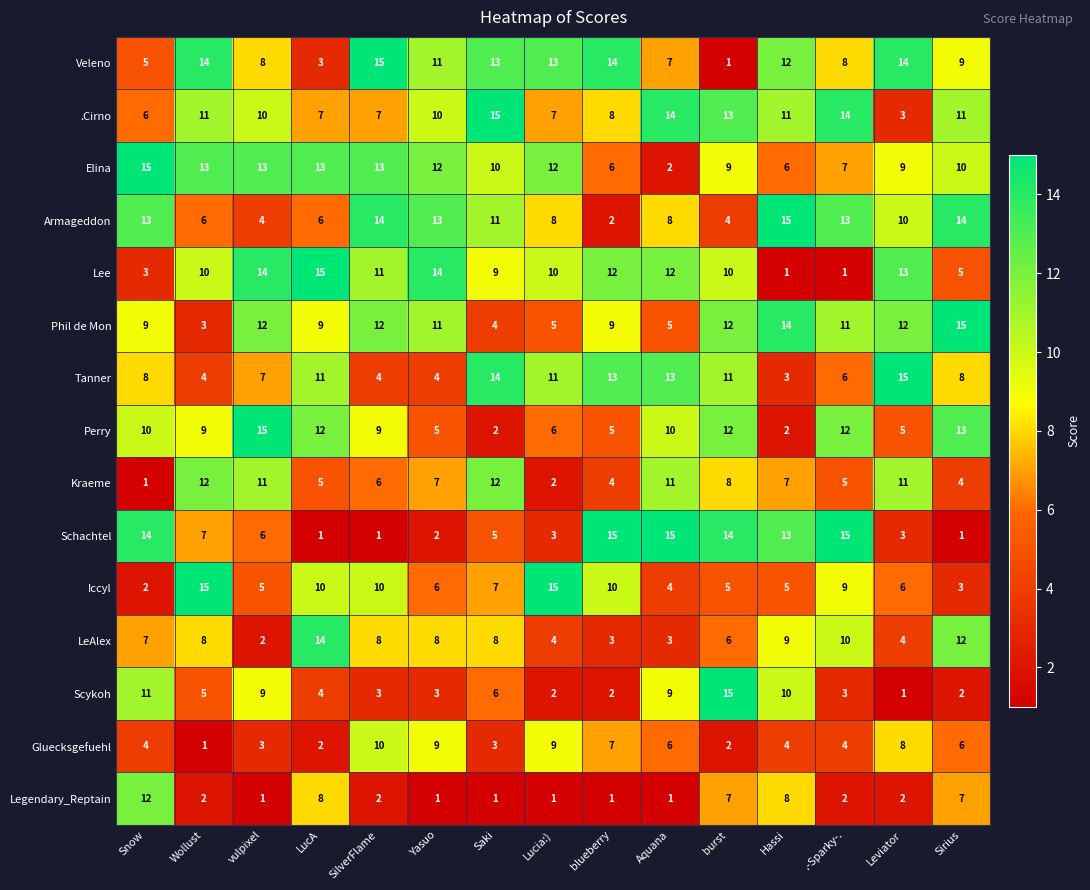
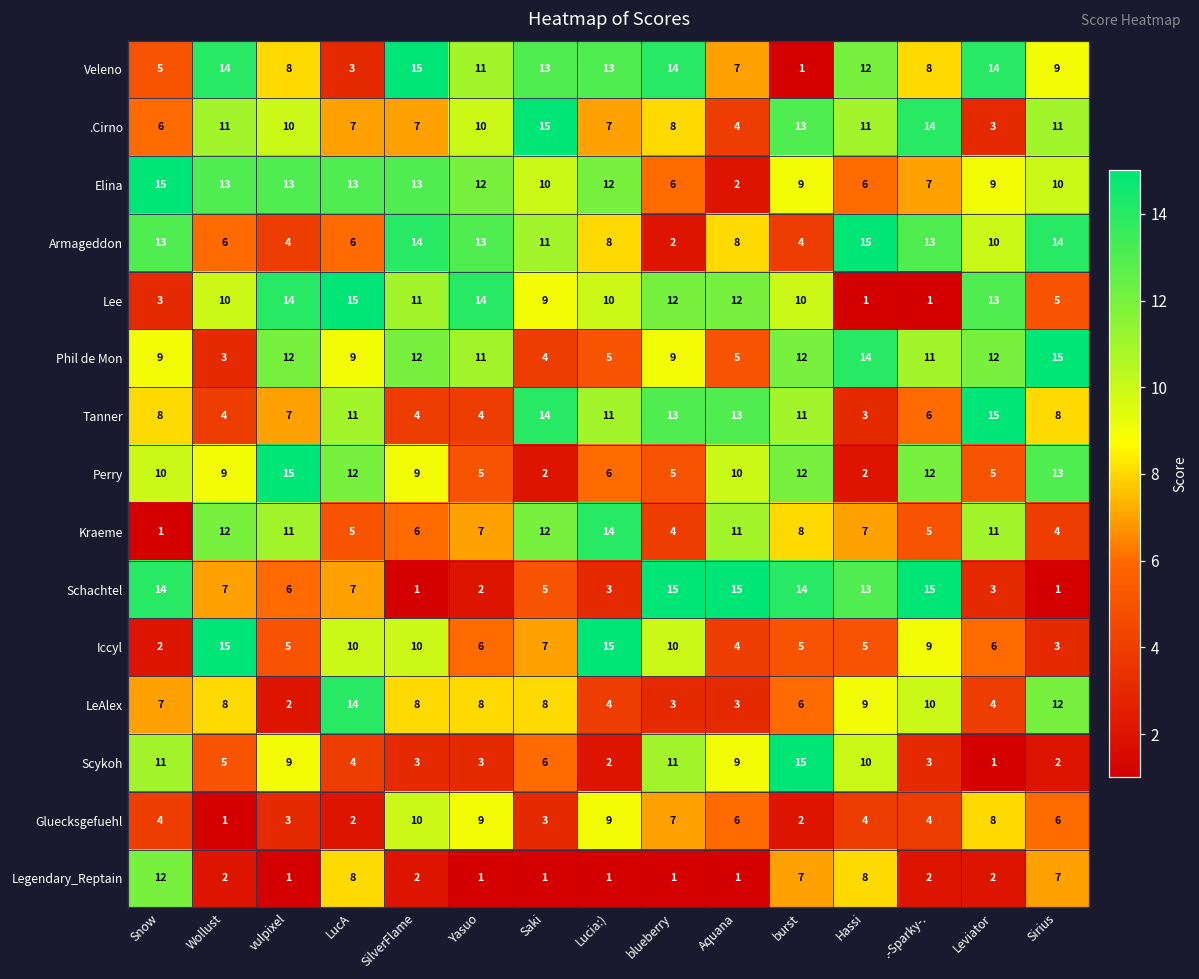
  {
    ".Cirno": {
      "Snow": 6,
      "Wollust": 11,
      "vulpixel": 10,
      "LucA": 7,
      "SilverFlame": 7,
      "Yasuo": 10,
      "Saki": 15,
      "Lucia:)": 7,
      "blueberry": 8,
-     "Aquana": 14,
+     "Aquana": 4,
      "burst": 13,
      "Hassi": 11,
      ".-Sparky-.": 14,
      "Leviator": 3,
      "Sirius": 11
    },
    "Kraeme": {
      "Snow": 1,
      "Wollust": 12,
      "vulpixel": 11,
      "LucA": 5,
      "SilverFlame": 6,
      "Yasuo": 7,
      "Saki": 12,
-     "Lucia:)": 2,
+     "Lucia:)": 14,
      "blueberry": 4,
      "Aquana": 11,
      "burst": 8,
      "Hassi": 7,
      ".-Sparky-.": 5,
      "Leviator": 11,
      "Sirius": 4
    },
    "Schachtel": {
      "Snow": 14,
      "Wollust": 7,
      "vulpixel": 6,
-     "LucA": 1,
+     "LucA": 7,
      "SilverFlame": 1,
      "Yasuo": 2,
      "Saki": 5,
      "Lucia:)": 3,
      "blueberry": 15,
      "Aquana": 15,
      "burst": 14,
      "Hassi": 13,
      ".-Sparky-.": 15,
      "Leviator": 3,
      "Sirius": 1
    },
    "Scykoh": {
      "Snow": 11,
      "Wollust": 5,
      "vulpixel": 9,
      "LucA": 4,
      "SilverFlame": 3,
      "Yasuo": 3,
      "Saki": 6,
      "Lucia:)": 2,
-     "blueberry": 2,
+     "blueberry": 11,
      "Aquana": 9,
      "burst": 15,
      "Hassi": 10,
      ".-Sparky-.": 3,
      "Leviator": 1,
      "Sirius": 2
    }
  }
